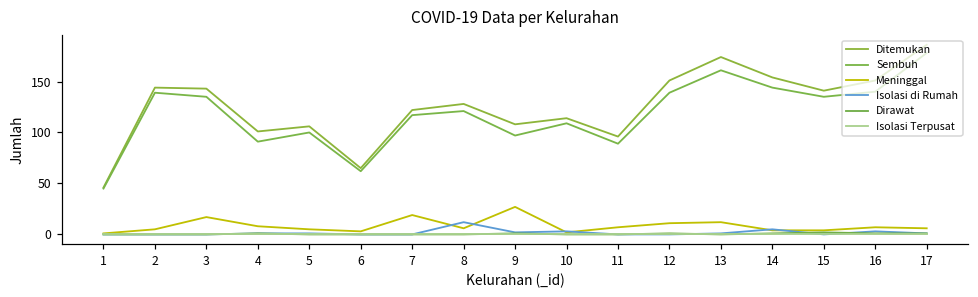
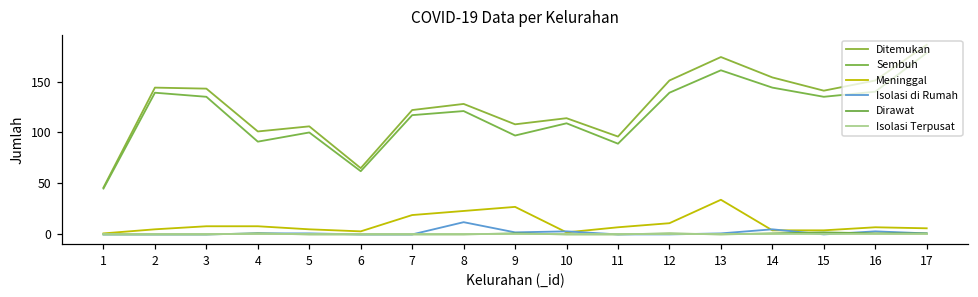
  {
    "Meninggal": {
      "2": 10,
-     "3": 20,
+     "3": 10,
      "4": 10,
      "5": 10,
      "6": 0,
      "7": 20,
-     "8": 10,
+     "8": 20,
      "9": 30,
      "11": 10,
      "12": 10,
-     "13": 10,
+     "13": 30,
      "16": 10,
      "17": 10
    },
    "Isolasi di Rumah": {
      "8": 10
    }
  }
